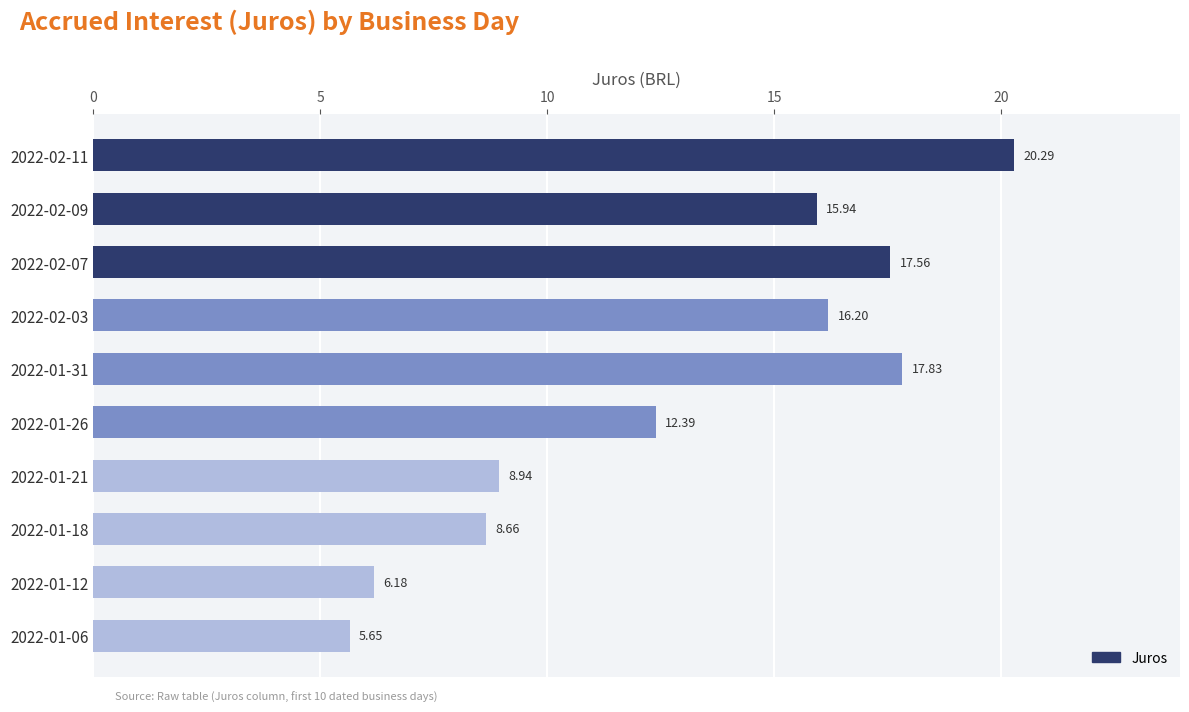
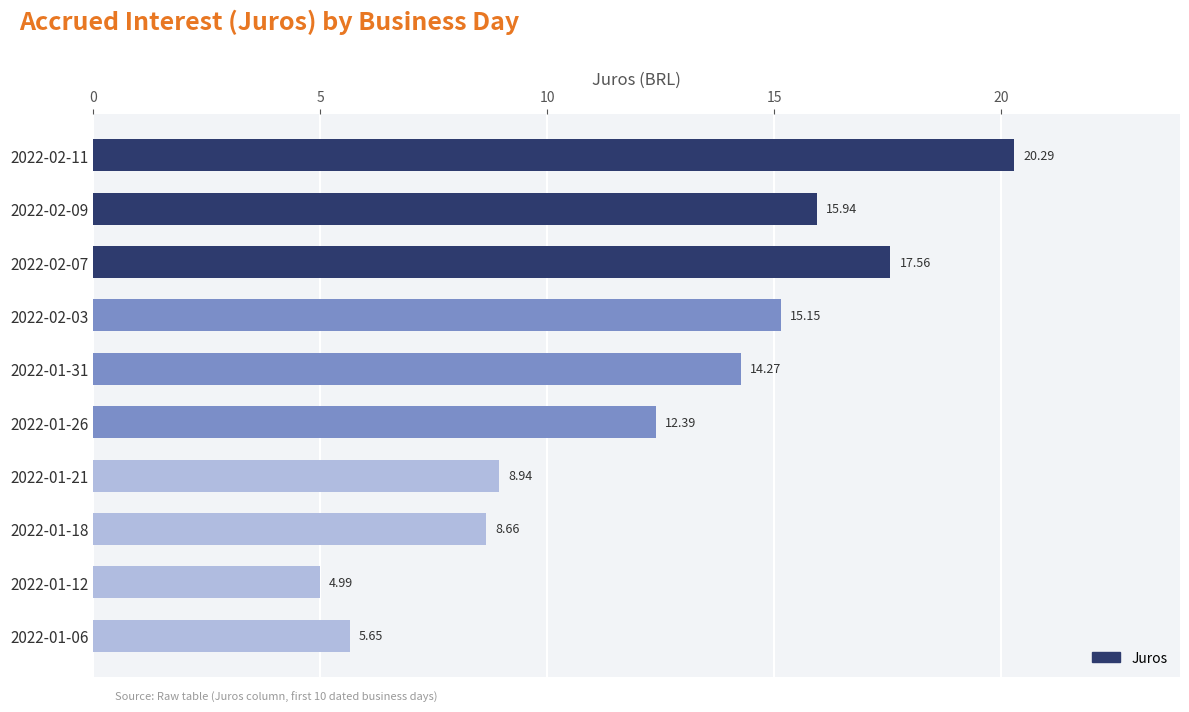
  {
    "2022-02-11": 20.29,
    "2022-02-09": 15.94,
    "2022-02-07": 17.56,
-   "2022-02-03": 16.20,
-   "2022-01-31": 17.83,
+   "2022-02-03": 15.15,
+   "2022-01-31": 14.27,
    "2022-01-26": 12.39,
    "2022-01-21": 8.94,
    "2022-01-18": 8.66,
-   "2022-01-12": 6.18,
+   "2022-01-12": 4.99,
    "2022-01-06": 5.65
  }
